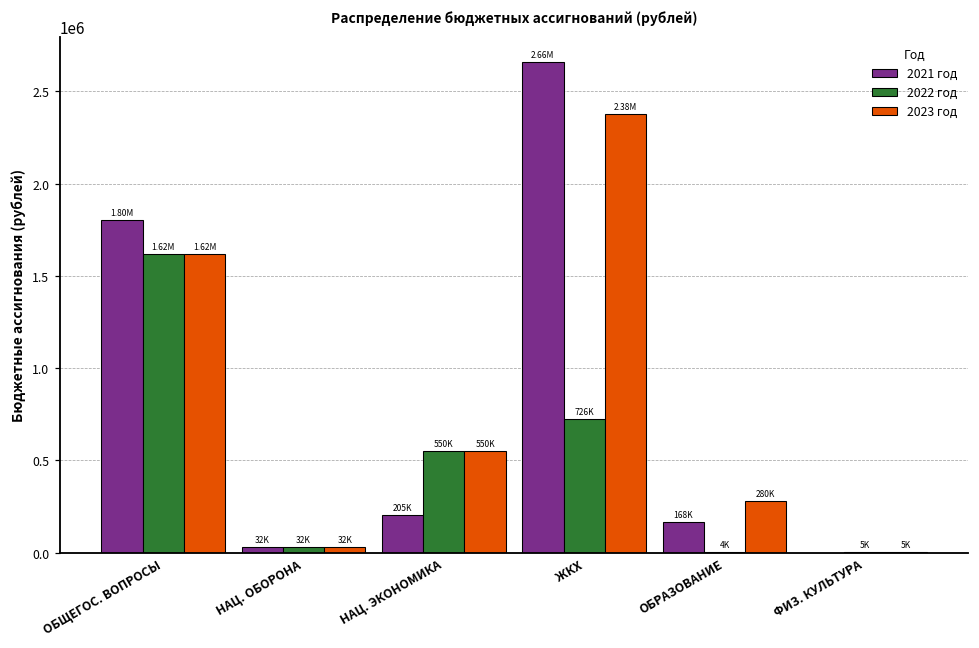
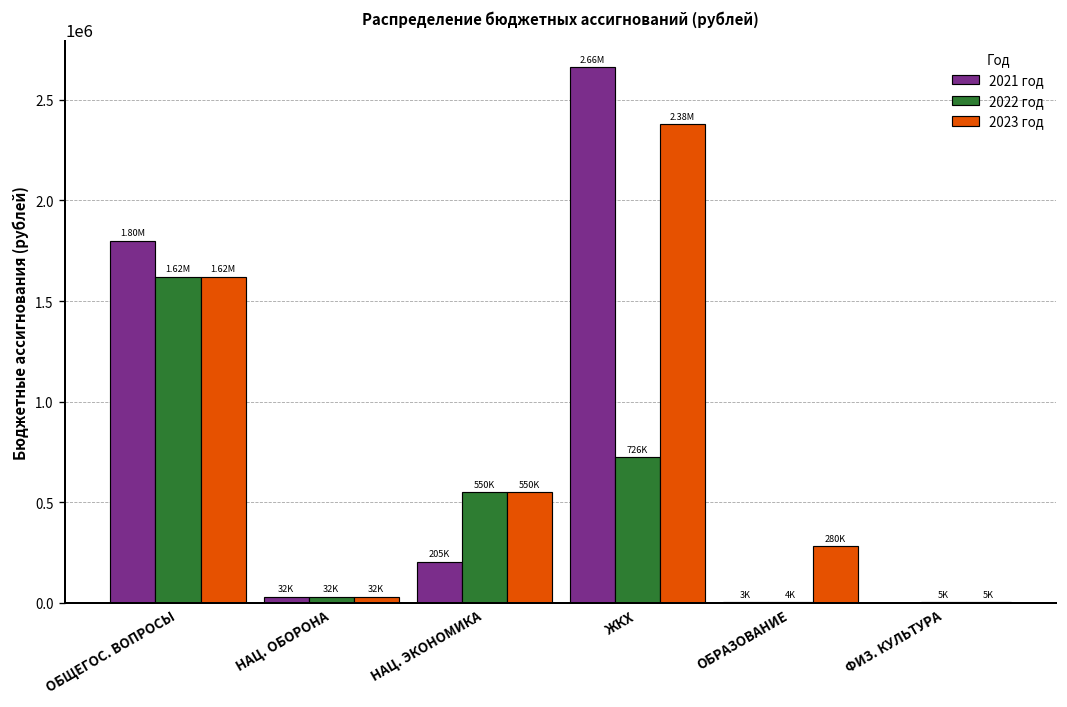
  {
    "2021 год": {
      "ОБЩЕГОС. ВОПРОСЫ": "1.80M",
      "НАЦ. ОБОРОНА": "32K",
      "НАЦ. ЭКОНОМИКА": "205K",
      "ЖКХ": "2.66M",
-     "ОБРАЗОВАНИЕ": "168K"
+     "ОБРАЗОВАНИЕ": "3K"
    },
    "2022 год": {
      "ОБЩЕГОС. ВОПРОСЫ": "1.62M",
      "НАЦ. ОБОРОНА": "32K",
      "НАЦ. ЭКОНОМИКА": "550K",
      "ЖКХ": "726K",
      "ОБРАЗОВАНИЕ": "4K",
      "ФИЗ. КУЛЬТУРА": "5K"
    },
    "2023 год": {
      "ОБЩЕГОС. ВОПРОСЫ": "1.62M",
      "НАЦ. ОБОРОНА": "32K",
      "НАЦ. ЭКОНОМИКА": "550K",
      "ЖКХ": "2.38M",
      "ОБРАЗОВАНИЕ": "280K",
      "ФИЗ. КУЛЬТУРА": "5K"
    }
  }
